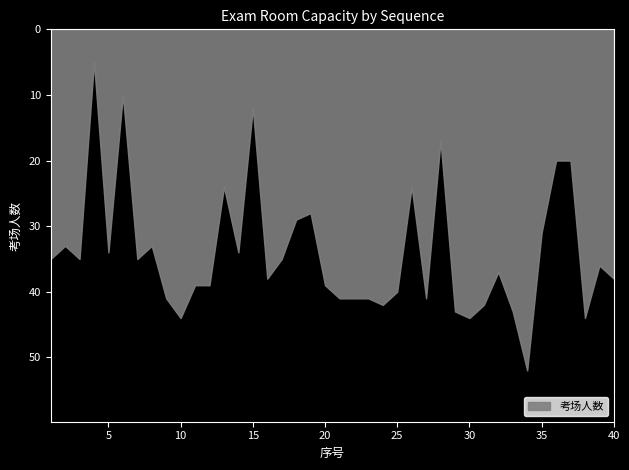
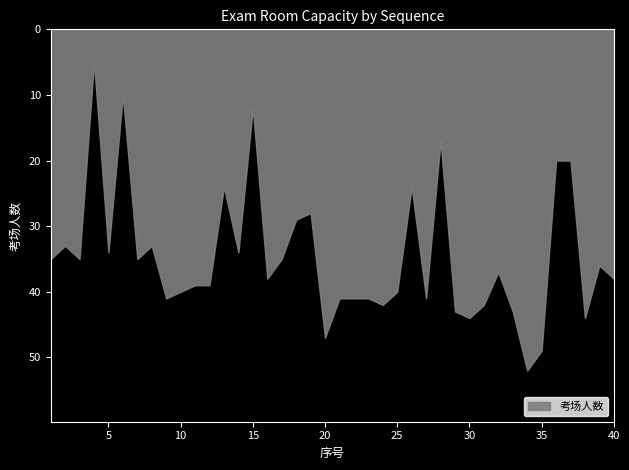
  {
    "5": 34,
-   "10": 44,
+   "10": 40,
    "15": 12,
-   "20": 39,
+   "20": 47,
    "25": 40,
    "30": 44,
-   "35": 31,
+   "35": 49,
    "40": 38
  }
